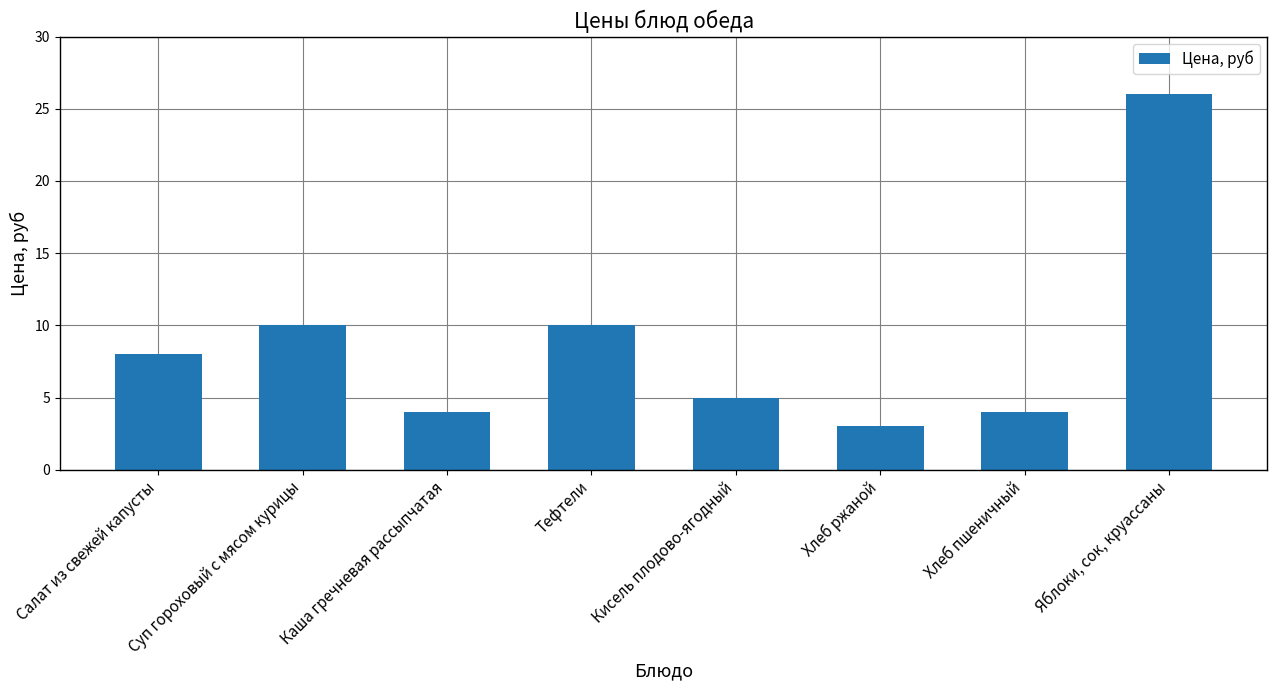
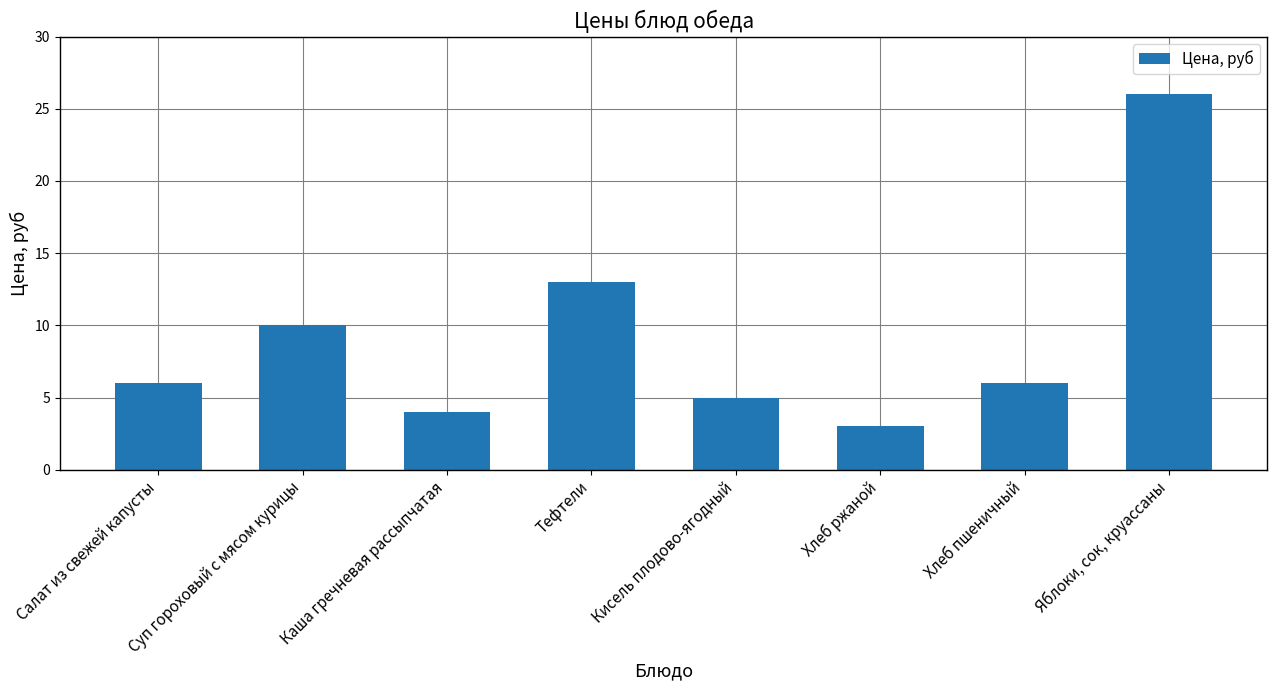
  {
-   "Салат из свежей капусты": 8,
+   "Салат из свежей капусты": 6,
    "Суп гороховый с мясом курицы": 10,
    "Каша гречневая рассыпчатая": 4,
-   "Тефтели": 10,
+   "Тефтели": 13,
    "Кисель плодово-ягодный": 5,
    "Хлеб ржаной": 3,
-   "Хлеб пшеничный": 4,
+   "Хлеб пшеничный": 6,
    "Яблоки, сок, круассаны": 26
  }
